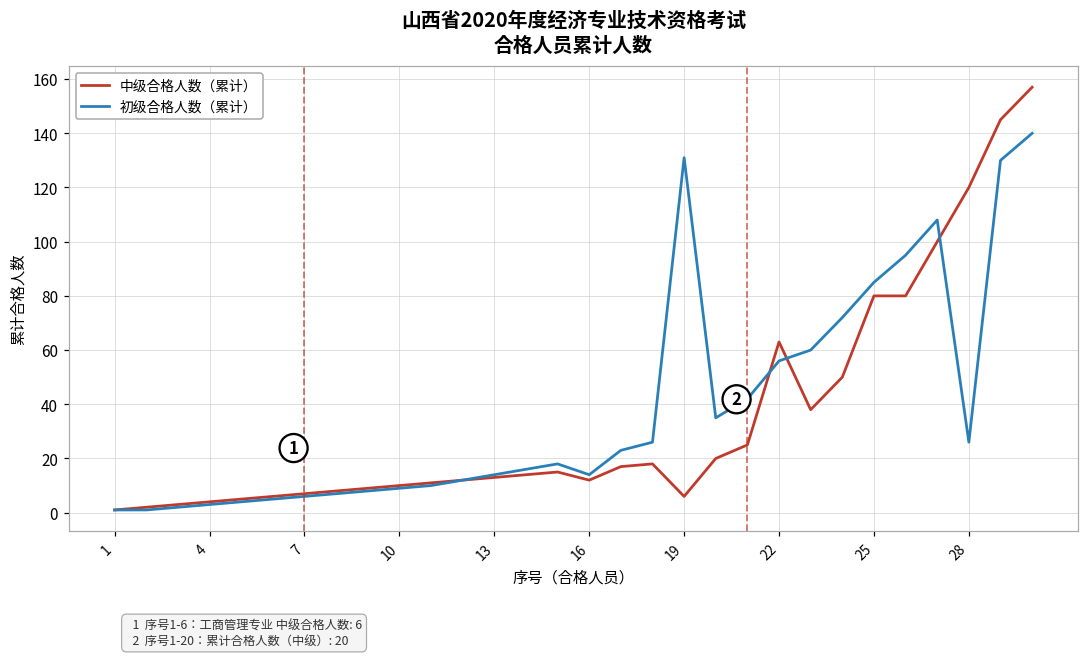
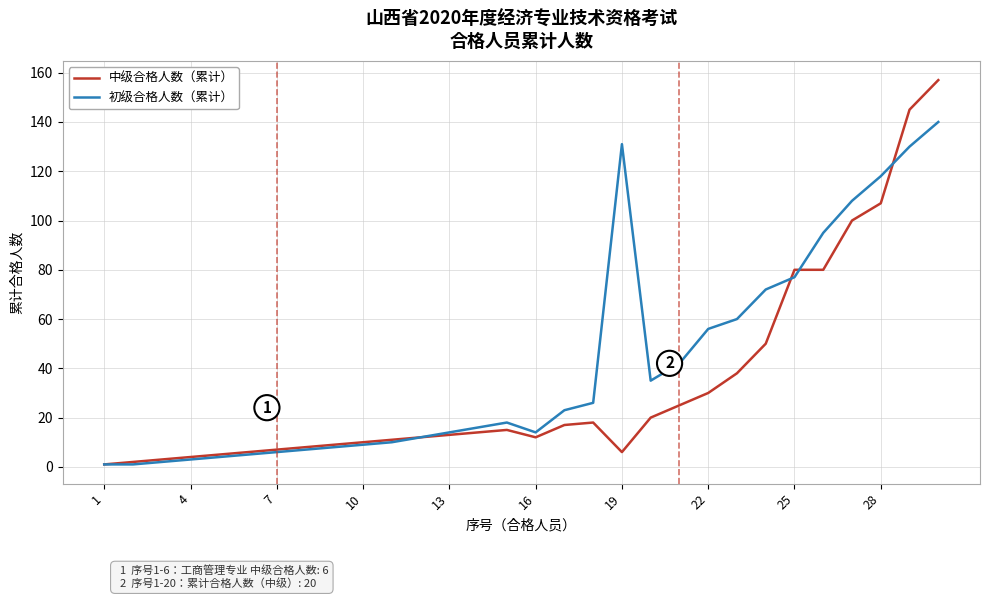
  {
    "中级合格人数（累计）": {
      "16": 12,
      "19": 6,
-     "22": 63,
+     "22": 30,
      "25": 80,
-     "28": 120
+     "28": 107
    },
    "初级合格人数（累计）": {
      "16": 14,
      "19": 131,
      "22": 56,
-     "25": 85,
-     "28": 26
+     "25": 77,
+     "28": 118
    }
  }
